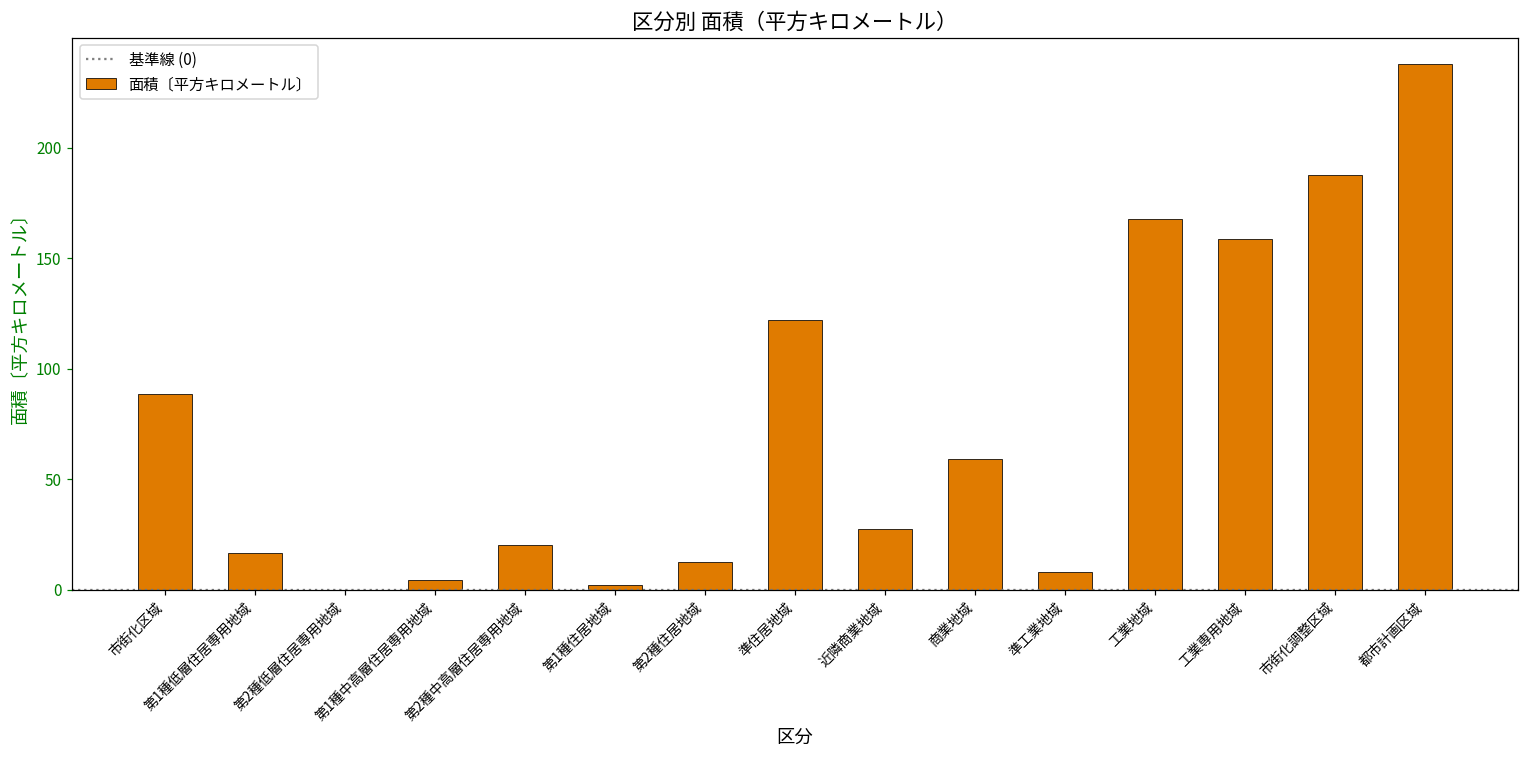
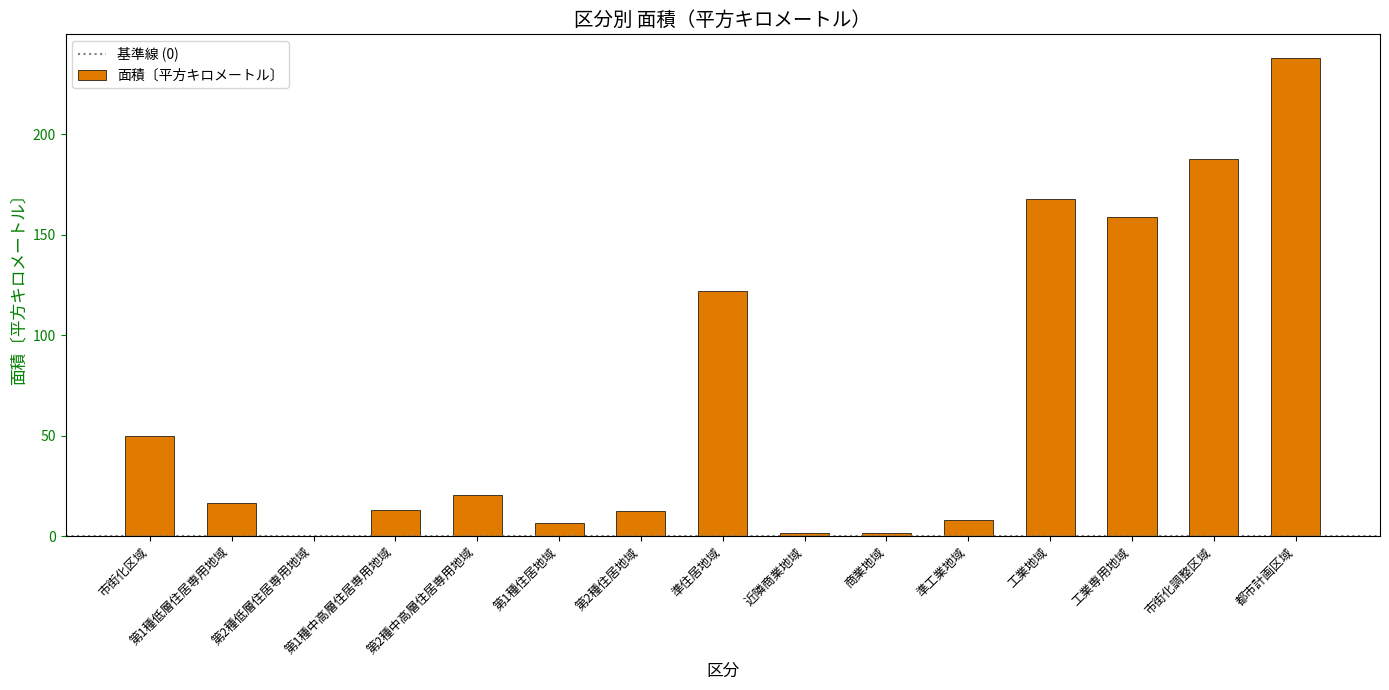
  {
-   "市街化区域": 88,
+   "市街化区域": 50,
    "第1種低層住居専用地域": 17,
-   "第1種中高層住居専用地域": 4,
+   "第1種中高層住居専用地域": 13,
    "第2種中高層住居専用地域": 21,
-   "第1種住居地域": 2,
+   "第1種住居地域": 6,
    "第2種住居地域": 13,
    "準住居地域": 122,
-   "近隣商業地域": 27,
-   "商業地域": 59,
+   "近隣商業地域": 1,
+   "商業地域": 2,
    "準工業地域": 8,
    "工業地域": 168,
    "工業専用地域": 159,
    "市街化調整区域": 188,
    "都市計画区域": 238
  }
